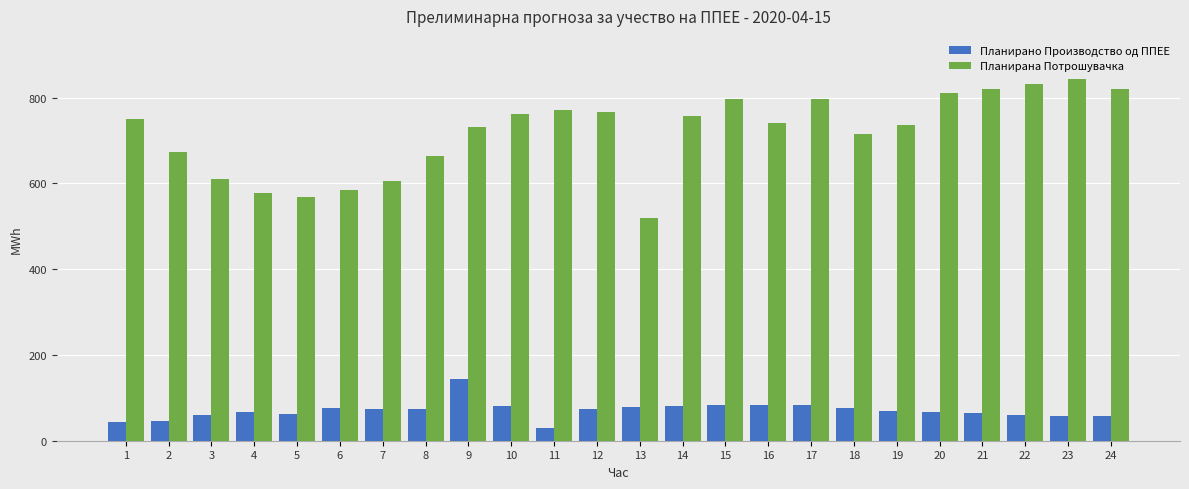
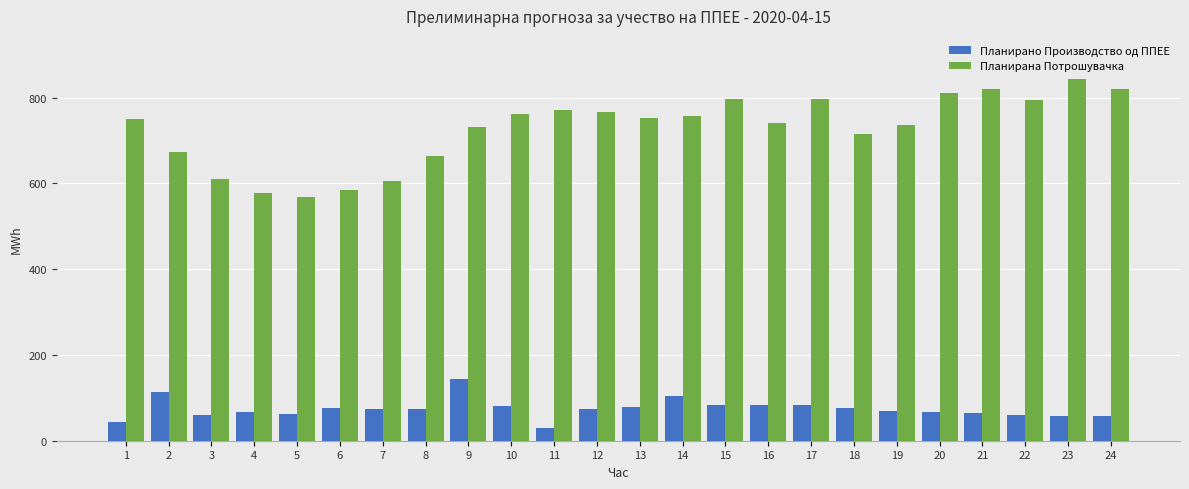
  {
    "Планирано Производство од ППЕЕ": {
      "1": 40,
-     "2": 50,
+     "2": 110,
      "3": 60,
      "4": 70,
      "5": 60,
      "6": 80,
      "7": 70,
      "8": 80,
      "9": 140,
      "10": 80,
      "11": 30,
      "12": 70,
      "13": 80,
-     "14": 80,
+     "14": 110,
      "15": 80,
      "16": 80,
      "17": 80,
      "18": 80,
      "19": 70,
      "20": 70,
      "21": 60,
      "22": 60,
      "23": 60,
      "24": 60
    },
    "Планирана Потрошувачка": {
      "1": 750,
      "2": 670,
      "3": 610,
      "4": 580,
      "5": 570,
      "6": 590,
      "7": 610,
      "8": 660,
      "9": 730,
      "10": 760,
      "11": 770,
      "12": 770,
-     "13": 520,
+     "13": 750,
      "14": 760,
      "15": 800,
      "16": 740,
      "17": 800,
      "18": 720,
      "19": 740,
      "20": 810,
      "21": 820,
-     "22": 830,
+     "22": 790,
      "23": 840,
      "24": 820
    }
  }
